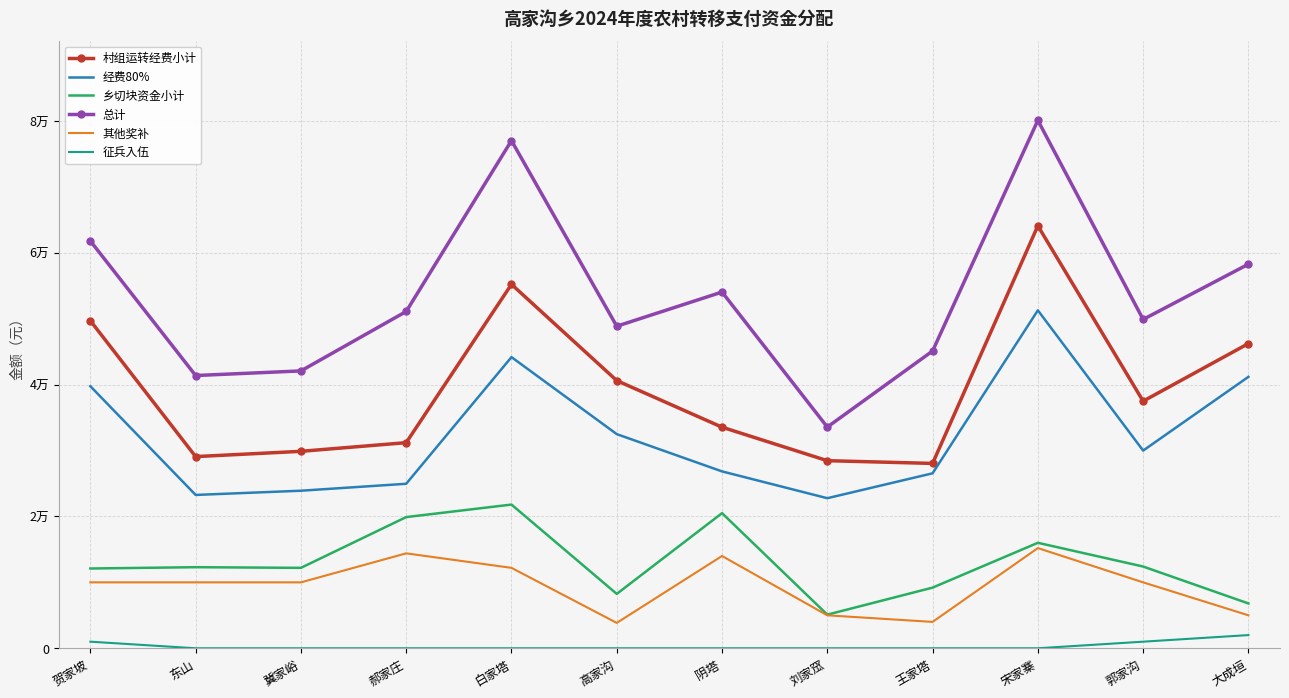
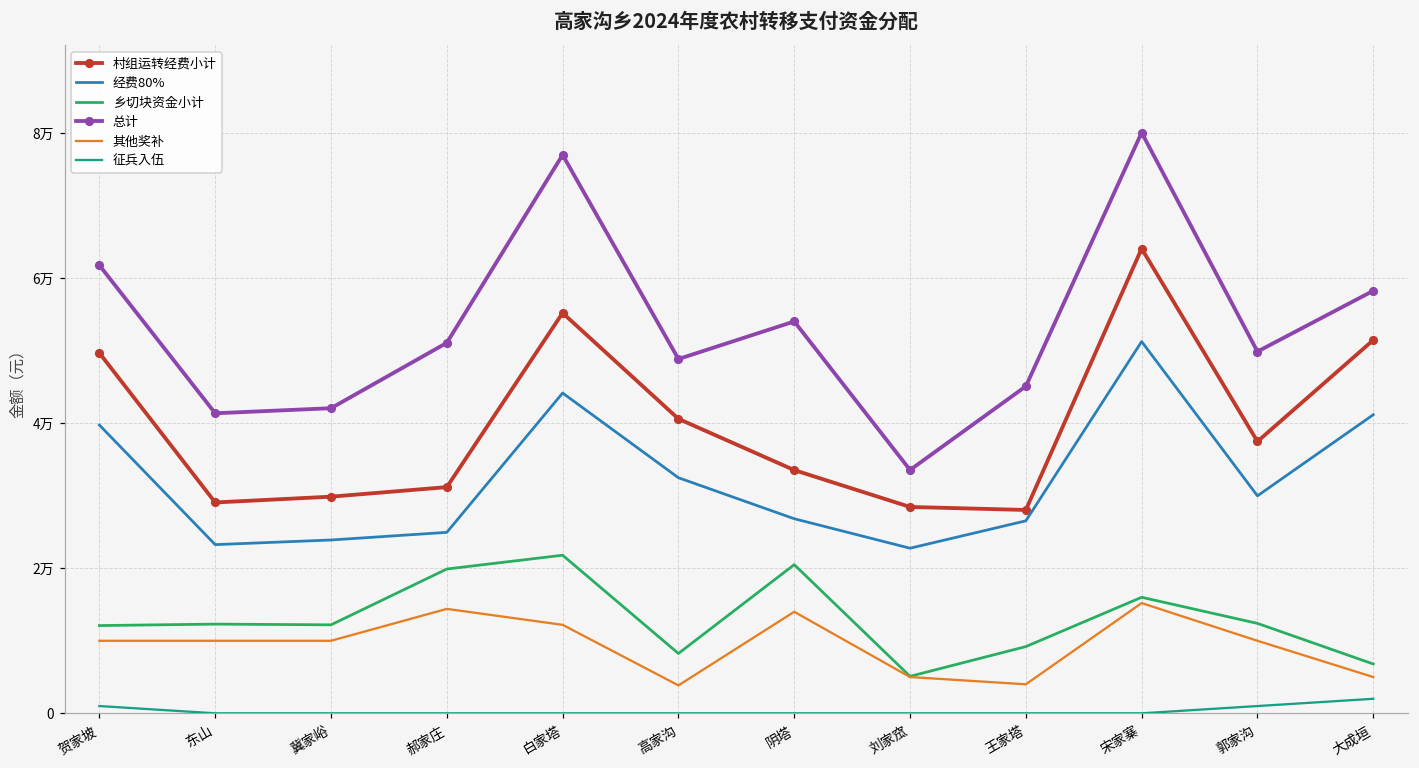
  {
    "村组运转经费小计": {
      "贺家坡": "5.0万",
      "东山": "2.9万",
      "冀家峪": "3.0万",
      "郝家庄": "3.1万",
      "白家塔": "5.5万",
      "高家沟": "4.1万",
      "阴塔": "3.4万",
      "刘家窊": "2.8万",
      "王家塔": "2.8万",
      "宋家寨": "6.4万",
      "郭家沟": "3.7万",
-     "大成垣": "4.6万"
+     "大成垣": "5.1万"
    },
    "经费80%": {
      "贺家坡": "4.0万",
      "东山": "2.3万",
      "冀家峪": "2.4万",
      "郝家庄": "2.5万",
      "白家塔": "4.4万",
      "高家沟": "3.2万",
      "阴塔": "2.7万",
      "刘家窊": "2.3万",
      "王家塔": "2.7万",
      "宋家寨": "5.1万",
      "郭家沟": "3.0万",
      "大成垣": "4.1万"
    },
    "总计": {
      "贺家坡": "6.2万",
      "东山": "4.1万",
      "冀家峪": "4.2万",
      "郝家庄": "5.1万",
      "白家塔": "7.7万",
      "高家沟": "4.9万",
      "阴塔": "5.4万",
      "刘家窊": "3.4万",
      "王家塔": "4.5万",
      "宋家寨": "8.0万",
      "郭家沟": "5.0万",
      "大成垣": "5.8万"
    },
    "其他奖补": {
      "贺家坡": "1.0万",
      "东山": "1.0万",
      "冀家峪": "1.0万",
      "郝家庄": "1.4万",
      "白家塔": "1.2万",
      "高家沟": "0.4万",
      "阴塔": "1.4万",
      "王家塔": "0.4万",
      "宋家寨": "1.5万",
      "郭家沟": "1.0万",
      "大成垣": "0.5万"
    }
  }
